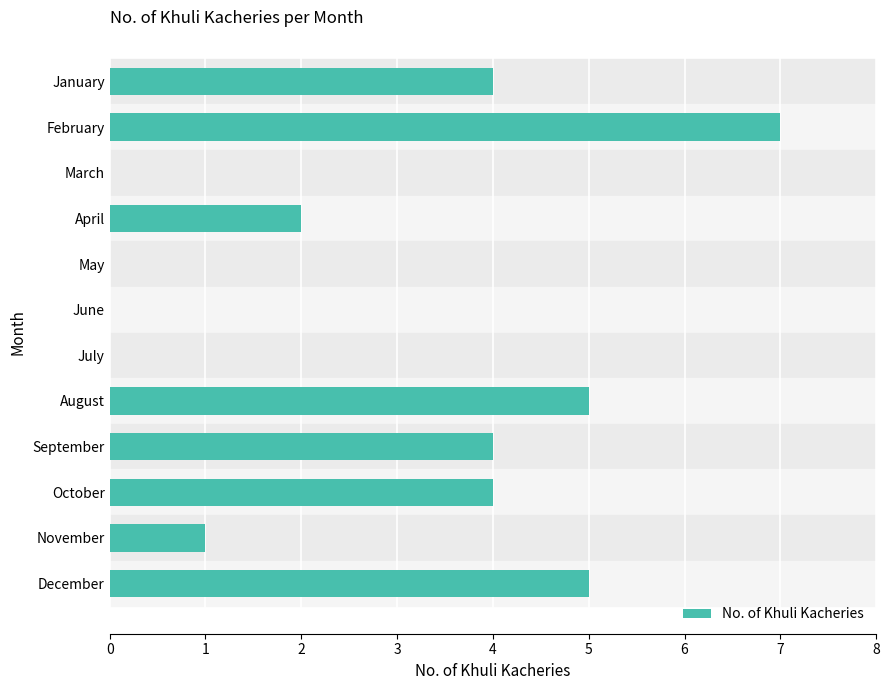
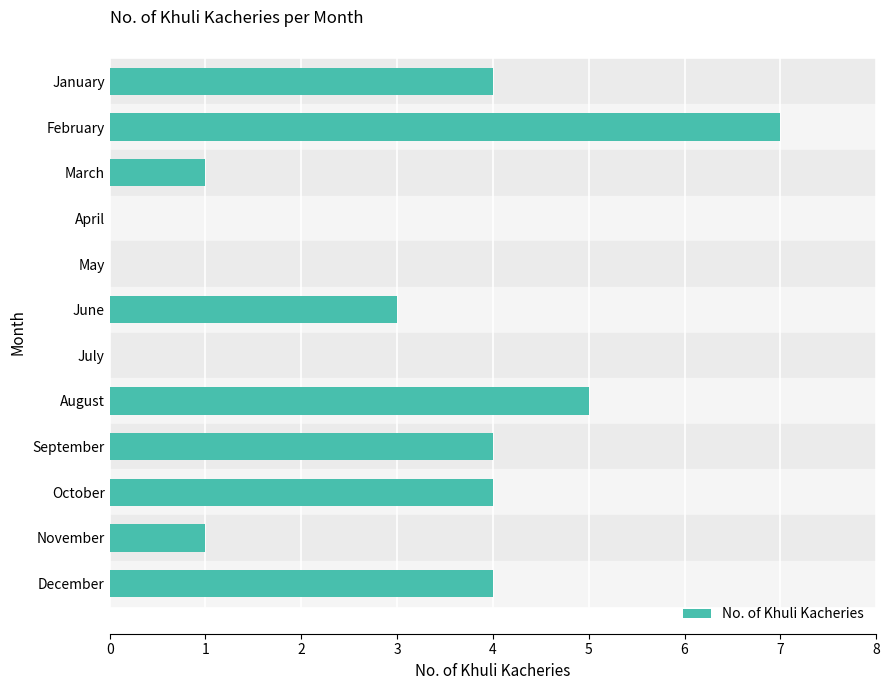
  {
    "January": 4,
    "February": 7,
-   "March": 0,
-   "April": 2,
+   "March": 1,
+   "April": 0,
    "May": 0,
-   "June": 0,
+   "June": 3,
    "July": 0,
    "August": 5,
    "September": 4,
    "October": 4,
    "November": 1,
-   "December": 5
+   "December": 4
  }
